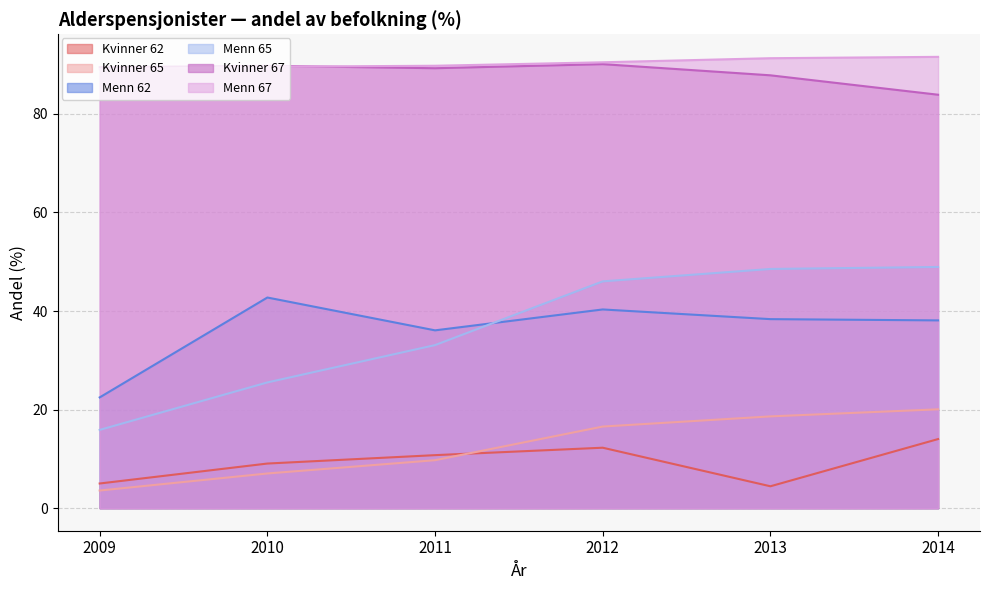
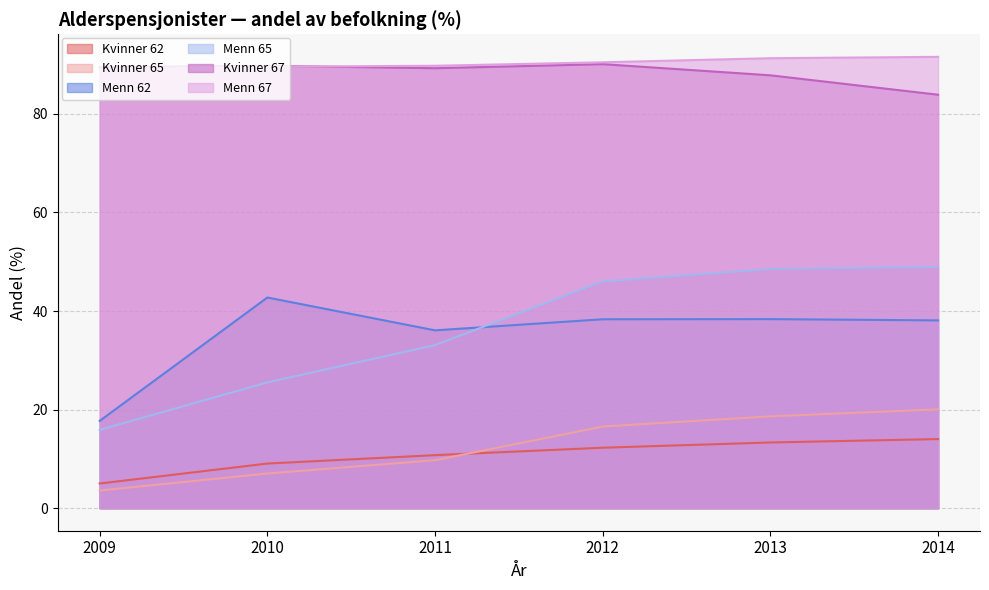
  {
    "Kvinner 62": {
      "2009": 5,
      "2010": 9,
      "2011": 11,
      "2012": 12,
-     "2013": 4,
+     "2013": 13,
      "2014": 14
    },
    "Menn 62": {
-     "2009": 22,
+     "2009": 18,
      "2010": 43,
      "2011": 36,
-     "2012": 40,
+     "2012": 38,
      "2013": 38,
      "2014": 38
    },
    "Kvinner 67": {
      "2013": 88,
      "2014": 84
    }
  }
